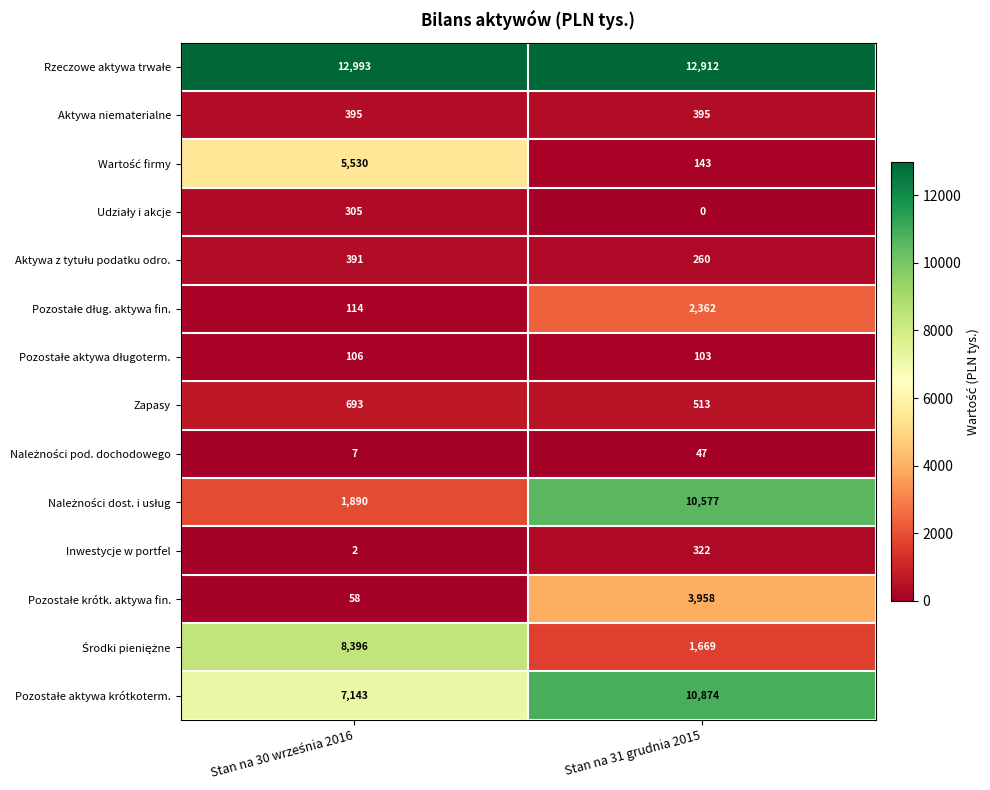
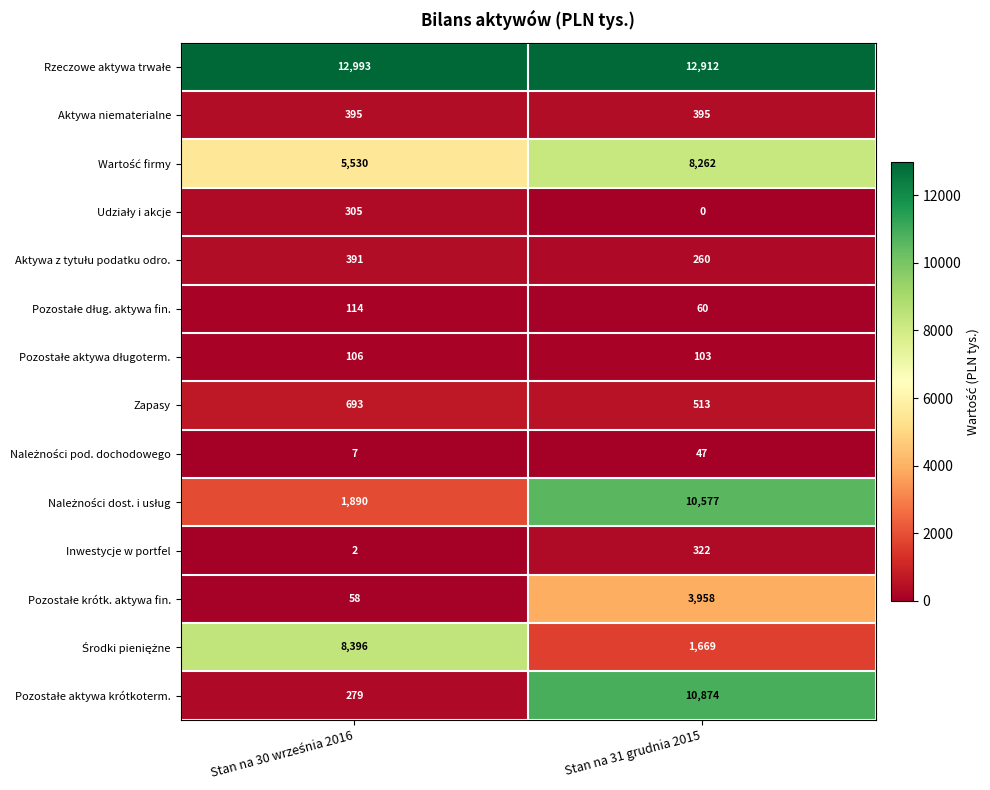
  {
    "Rzeczowe aktywa trwałe": {
      "Stan na 30 września 2016": "12,993",
      "Stan na 31 grudnia 2015": "12,912"
    },
    "Aktywa niematerialne": {
      "Stan na 30 września 2016": "395",
      "Stan na 31 grudnia 2015": "395"
    },
    "Wartość firmy": {
      "Stan na 30 września 2016": "5,530",
-     "Stan na 31 grudnia 2015": "143"
+     "Stan na 31 grudnia 2015": "8,262"
    },
    "Udziały i akcje": {
      "Stan na 30 września 2016": "305",
      "Stan na 31 grudnia 2015": "0"
    },
    "Aktywa z tytułu podatku odro.": {
      "Stan na 30 września 2016": "391",
      "Stan na 31 grudnia 2015": "260"
    },
    "Pozostałe dług. aktywa fin.": {
      "Stan na 30 września 2016": "114",
-     "Stan na 31 grudnia 2015": "2,362"
+     "Stan na 31 grudnia 2015": "60"
    },
    "Pozostałe aktywa długoterm.": {
      "Stan na 30 września 2016": "106",
      "Stan na 31 grudnia 2015": "103"
    },
    "Zapasy": {
      "Stan na 30 września 2016": "693",
      "Stan na 31 grudnia 2015": "513"
    },
    "Należności pod. dochodowego": {
      "Stan na 30 września 2016": "7",
      "Stan na 31 grudnia 2015": "47"
    },
    "Należności dost. i usług": {
      "Stan na 30 września 2016": "1,890",
      "Stan na 31 grudnia 2015": "10,577"
    },
    "Inwestycje w portfel": {
      "Stan na 30 września 2016": "2",
      "Stan na 31 grudnia 2015": "322"
    },
    "Pozostałe krótk. aktywa fin.": {
      "Stan na 30 września 2016": "58",
      "Stan na 31 grudnia 2015": "3,958"
    },
    "Środki pieniężne": {
      "Stan na 30 września 2016": "8,396",
      "Stan na 31 grudnia 2015": "1,669"
    },
    "Pozostałe aktywa krótkoterm.": {
-     "Stan na 30 września 2016": "7,143",
+     "Stan na 30 września 2016": "279",
      "Stan na 31 grudnia 2015": "10,874"
    }
  }
